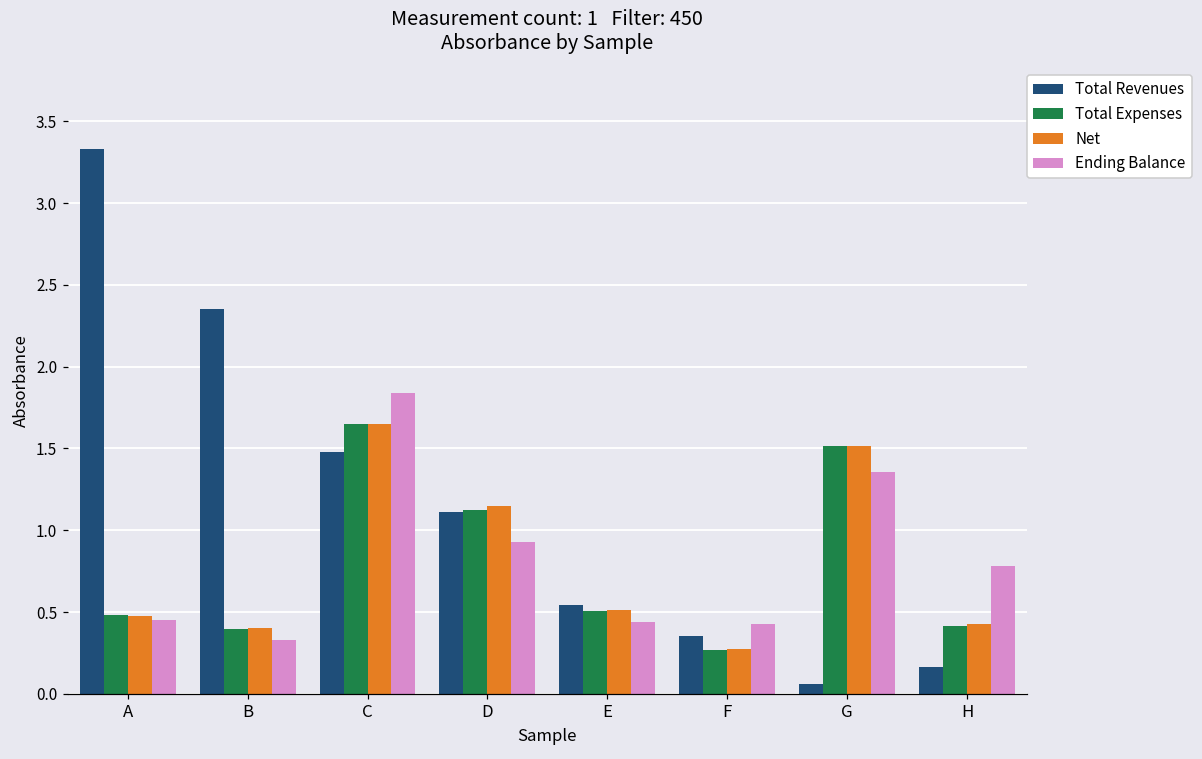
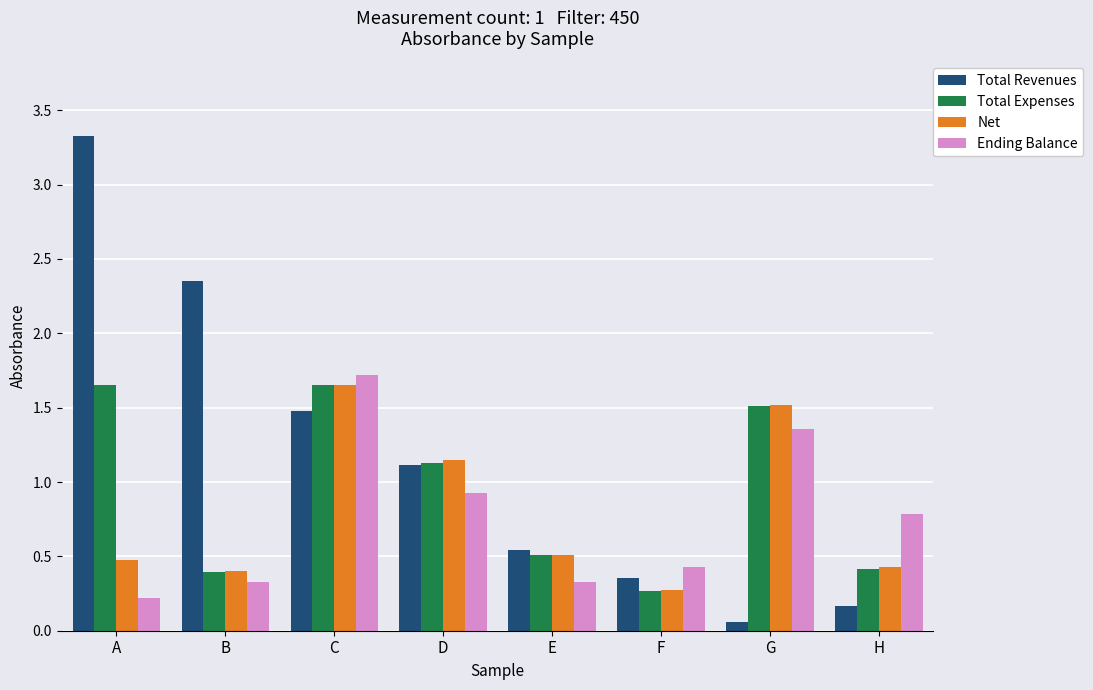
  {
    "Total Revenues": {
      "A": 3.33,
      "B": 2.35,
      "C": 1.48,
      "D": 1.11,
      "E": 0.55,
      "F": 0.36,
      "G": 0.06,
      "H": 0.17
    },
    "Total Expenses": {
-     "A": 0.48,
+     "A": 1.66,
      "B": 0.39,
      "C": 1.65,
      "D": 1.13,
      "E": 0.51,
      "F": 0.27,
      "G": 1.51,
      "H": 0.42
    },
    "Net": {
      "A": 0.48,
      "B": 0.40,
      "C": 1.65,
      "D": 1.15,
      "E": 0.51,
      "F": 0.27,
      "G": 1.52,
      "H": 0.43
    },
    "Ending Balance": {
-     "A": 0.45,
+     "A": 0.22,
      "B": 0.33,
-     "C": 1.84,
+     "C": 1.72,
      "D": 0.93,
-     "E": 0.44,
+     "E": 0.33,
      "F": 0.43,
      "G": 1.35,
      "H": 0.78
    }
  }
